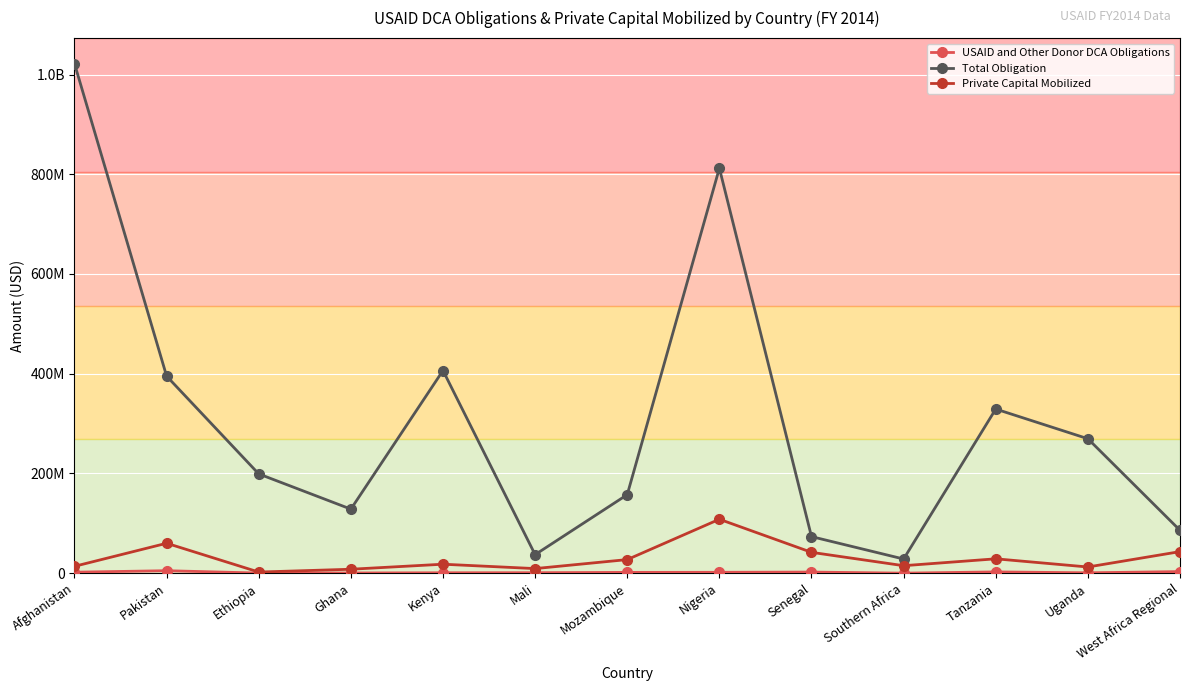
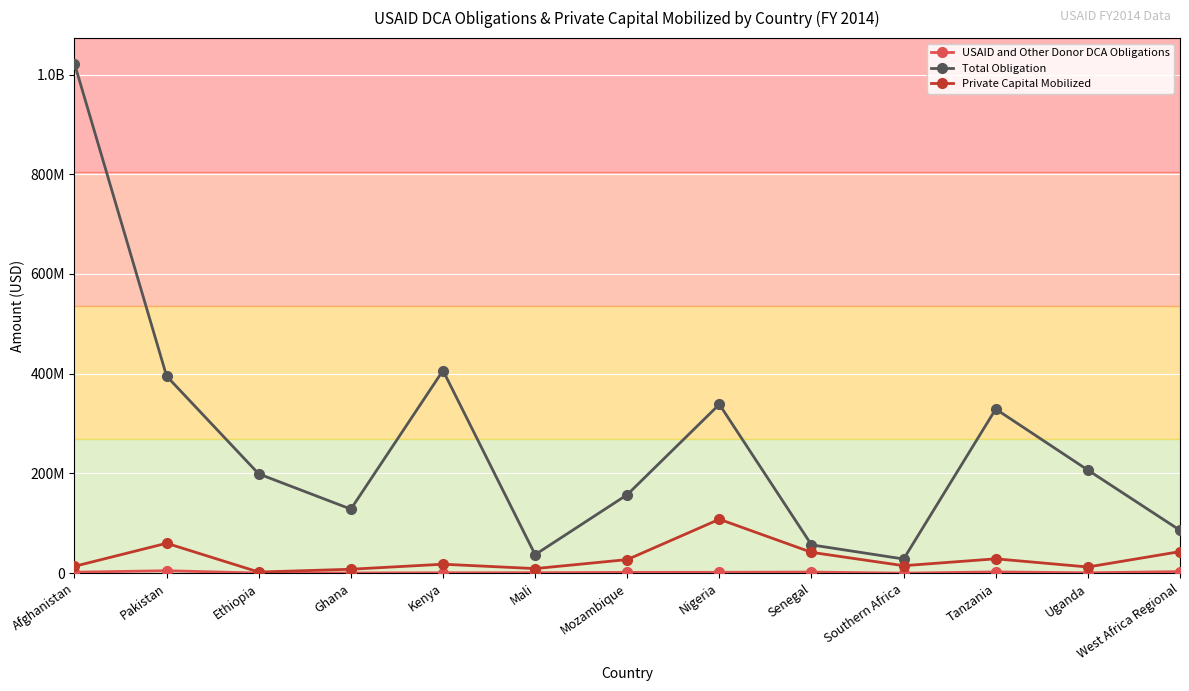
  {
    "Total Obligation": {
      "Afghanistan": 1020000000,
      "Pakistan": 400000000,
      "Ethiopia": 200000000,
      "Ghana": 130000000,
      "Kenya": 410000000,
      "Mali": 40000000,
      "Mozambique": 160000000,
-     "Nigeria": 810000000,
-     "Senegal": 70000000,
+     "Nigeria": 340000000,
+     "Senegal": 60000000,
      "Southern Africa": 30000000,
      "Tanzania": 330000000,
-     "Uganda": 270000000,
+     "Uganda": 210000000,
      "West Africa Regional": 90000000
    }
  }
